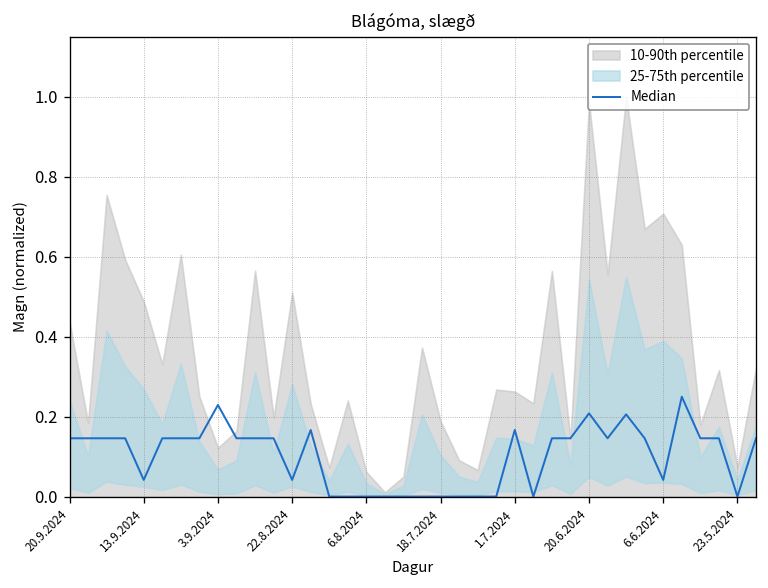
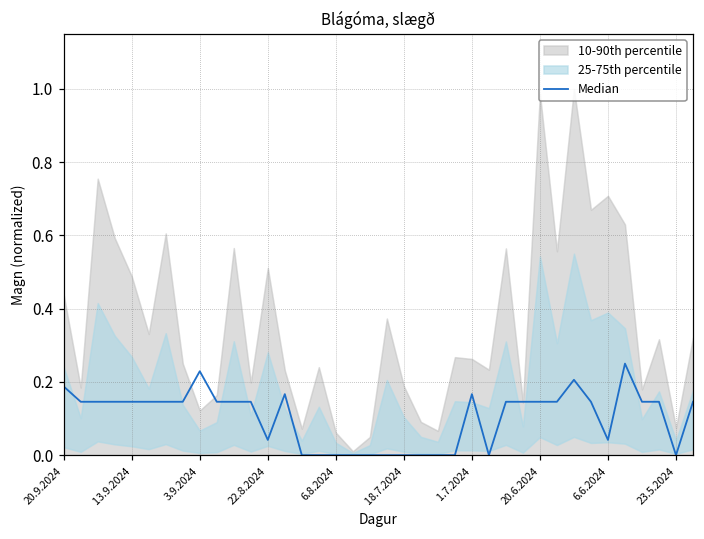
  {
    "Median": {
-     "20.9.2024": 0.15,
-     "13.9.2024": 0.04,
+     "20.9.2024": 0.19,
+     "13.9.2024": 0.15,
      "3.9.2024": 0.23,
      "22.8.2024": 0.04,
      "6.8.2024": 0.00,
      "18.7.2024": 0.00,
      "1.7.2024": 0.17,
-     "20.6.2024": 0.21,
+     "20.6.2024": 0.15,
      "6.6.2024": 0.04,
      "23.5.2024": 0.00
    }
  }
